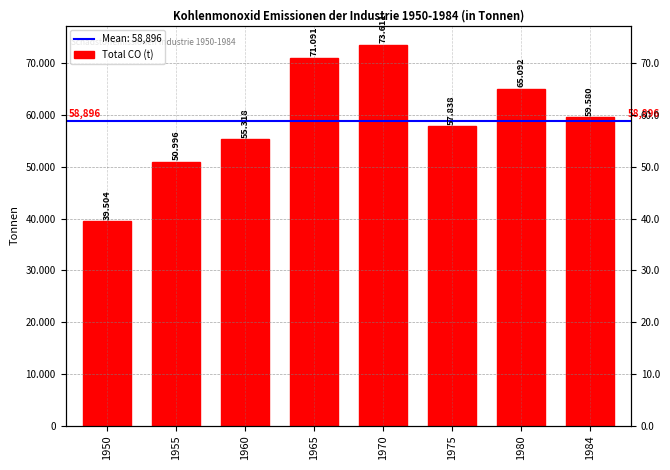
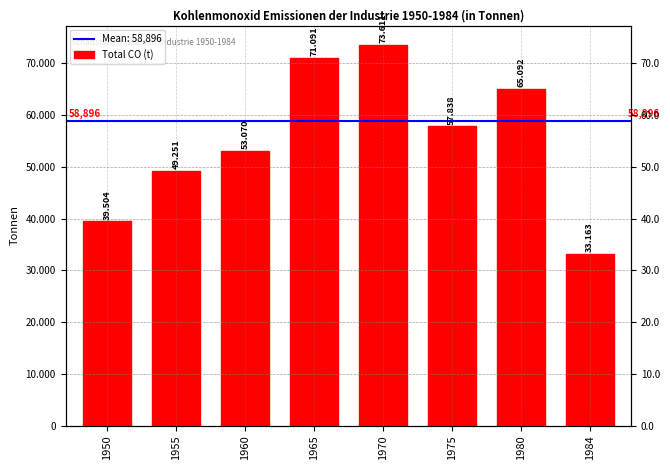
  {
-   "1955": 50.996,
-   "1960": 55.318,
-   "1984": 59.580
+   "1955": 49.251,
+   "1960": 53.070,
+   "1984": 33.163
  }
